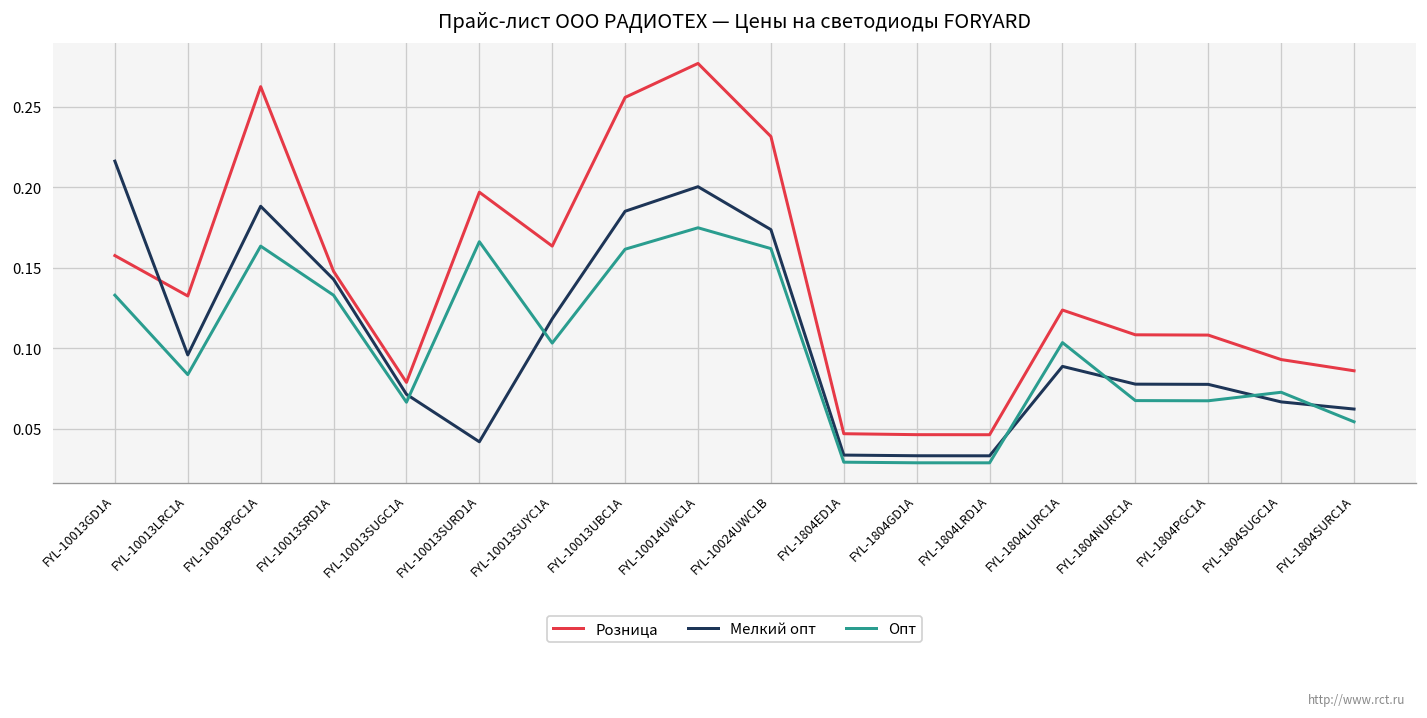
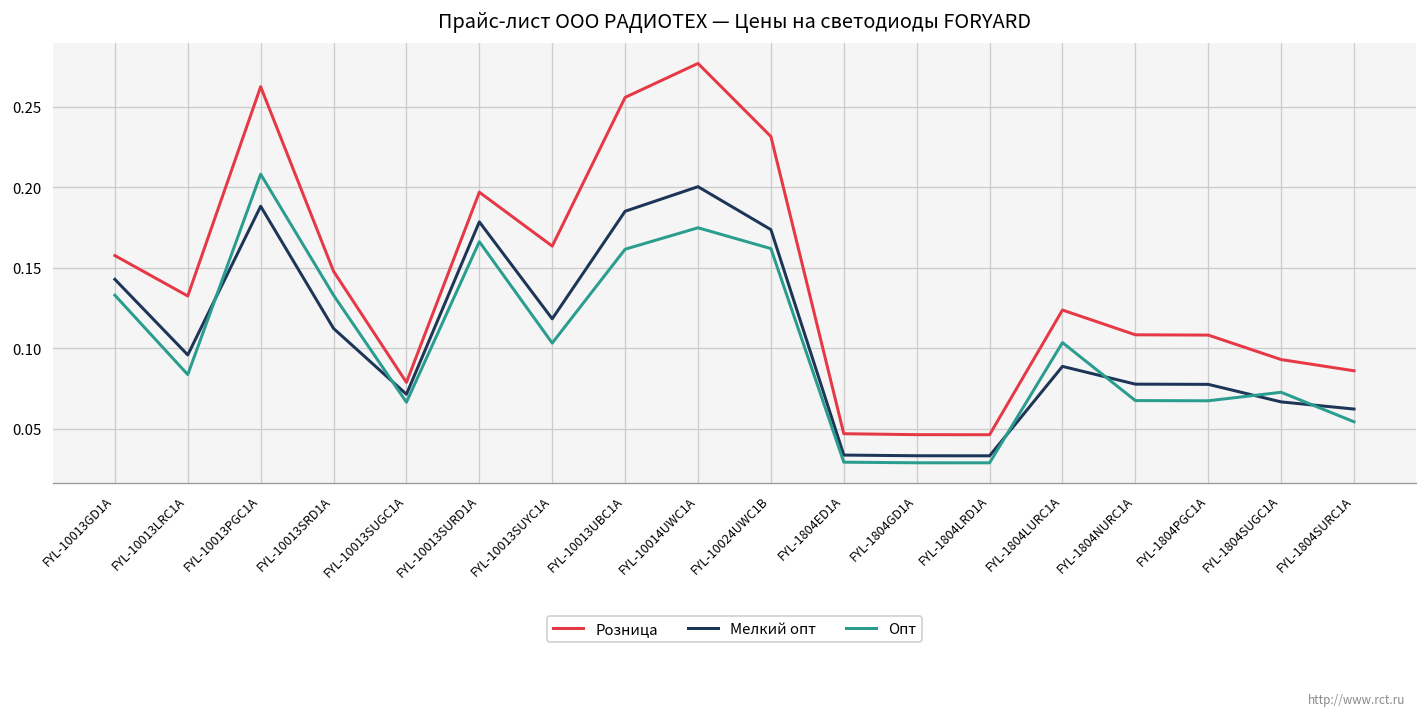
  {
    "Розница": {
      "FYL-10013GD1A": 0.158,
      "FYL-10013LRC1A": 0.133,
      "FYL-10013PGC1A": 0.263,
      "FYL-10013SRD1A": 0.148,
      "FYL-10013SUGC1A": 0.079,
      "FYL-10013SURD1A": 0.197,
      "FYL-10013SUYC1A": 0.164,
      "FYL-10013UBC1A": 0.256,
      "FYL-10014UWC1A": 0.277,
      "FYL-10024UWC1B": 0.232,
      "FYL-1804ED1A": 0.047,
      "FYL-1804GD1A": 0.046,
      "FYL-1804LRD1A": 0.046,
      "FYL-1804LURC1A": 0.124,
      "FYL-1804NURC1A": 0.108,
      "FYL-1804PGC1A": 0.108,
      "FYL-1804SUGC1A": 0.093,
      "FYL-1804SURC1A": 0.086
    },
    "Мелкий опт": {
-     "FYL-10013GD1A": 0.216,
+     "FYL-10013GD1A": 0.143,
      "FYL-10013LRC1A": 0.096,
      "FYL-10013PGC1A": 0.188,
-     "FYL-10013SRD1A": 0.143,
+     "FYL-10013SRD1A": 0.112,
      "FYL-10013SUGC1A": 0.071,
-     "FYL-10013SURD1A": 0.042,
+     "FYL-10013SURD1A": 0.179,
      "FYL-10013SUYC1A": 0.118,
      "FYL-10013UBC1A": 0.185,
      "FYL-10014UWC1A": 0.200,
      "FYL-10024UWC1B": 0.174,
      "FYL-1804ED1A": 0.034,
      "FYL-1804GD1A": 0.033,
      "FYL-1804LRD1A": 0.033,
      "FYL-1804LURC1A": 0.089,
      "FYL-1804NURC1A": 0.078,
      "FYL-1804PGC1A": 0.078,
      "FYL-1804SUGC1A": 0.067,
      "FYL-1804SURC1A": 0.062
    },
    "Опт": {
      "FYL-10013GD1A": 0.133,
      "FYL-10013LRC1A": 0.084,
-     "FYL-10013PGC1A": 0.164,
+     "FYL-10013PGC1A": 0.208,
      "FYL-10013SRD1A": 0.133,
      "FYL-10013SUGC1A": 0.067,
      "FYL-10013SURD1A": 0.166,
      "FYL-10013SUYC1A": 0.103,
      "FYL-10013UBC1A": 0.162,
      "FYL-10014UWC1A": 0.175,
      "FYL-10024UWC1B": 0.162,
      "FYL-1804ED1A": 0.029,
      "FYL-1804GD1A": 0.029,
      "FYL-1804LRD1A": 0.029,
      "FYL-1804LURC1A": 0.104,
      "FYL-1804NURC1A": 0.068,
      "FYL-1804PGC1A": 0.067,
      "FYL-1804SUGC1A": 0.073,
      "FYL-1804SURC1A": 0.054
    }
  }
